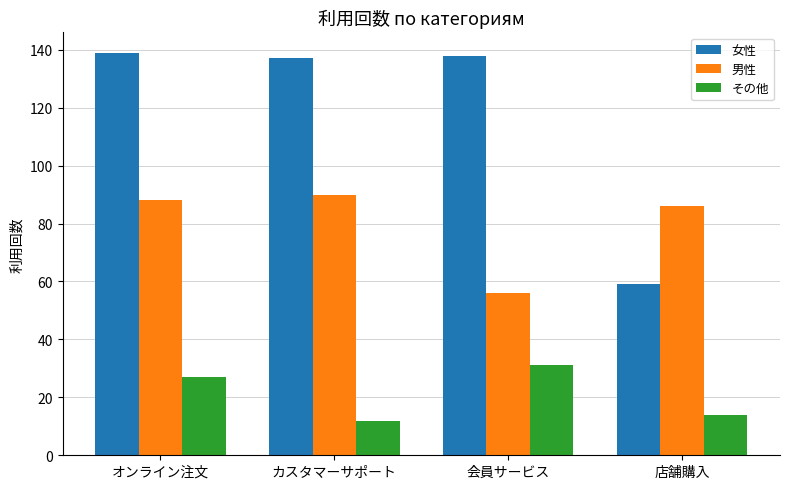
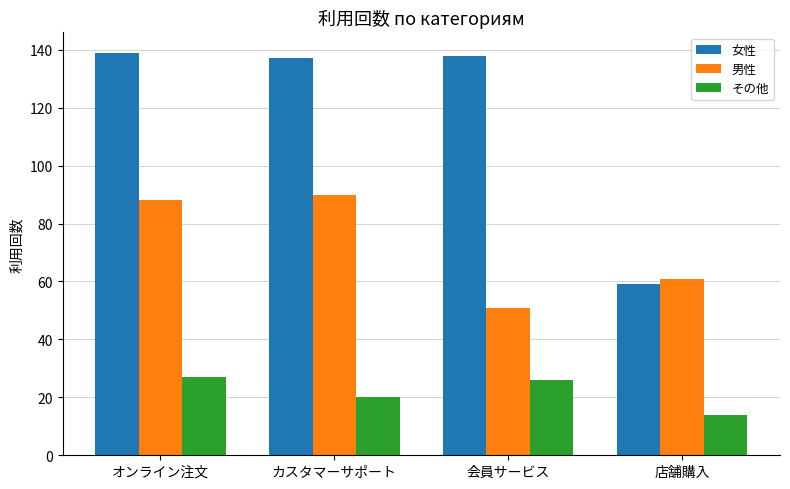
  {
    "女性": {
      "オンライン注文": 139,
      "カスタマーサポート": 137,
      "会員サービス": 138,
      "店舗購入": 59
    },
    "男性": {
      "オンライン注文": 88,
      "カスタマーサポート": 90,
-     "会員サービス": 56,
-     "店舗購入": 86
+     "会員サービス": 51,
+     "店舗購入": 61
    },
    "その他": {
      "オンライン注文": 27,
-     "カスタマーサポート": 12,
-     "会員サービス": 31,
+     "カスタマーサポート": 20,
+     "会員サービス": 26,
      "店舗購入": 14
    }
  }
